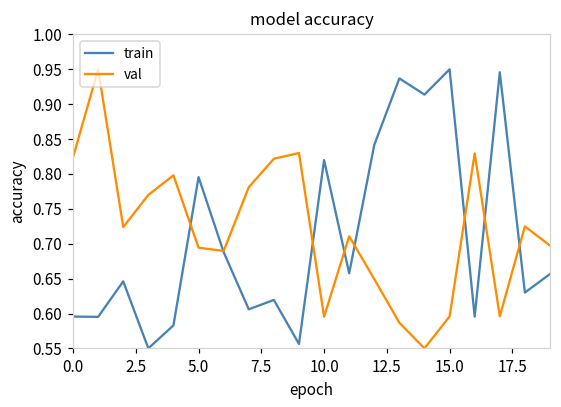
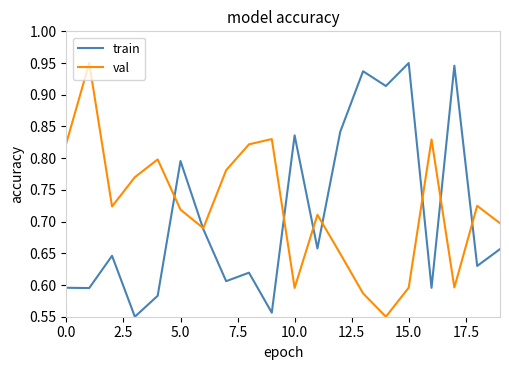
  {
    "train": {
      "0.0": 0.60,
      "5.0": 0.80,
-     "10.0": 0.82,
+     "10.0": 0.84,
      "15.0": 0.95
    },
    "val": {
      "0.0": 0.82,
-     "5.0": 0.69,
+     "5.0": 0.72,
      "10.0": 0.60,
      "15.0": 0.60
    }
  }
